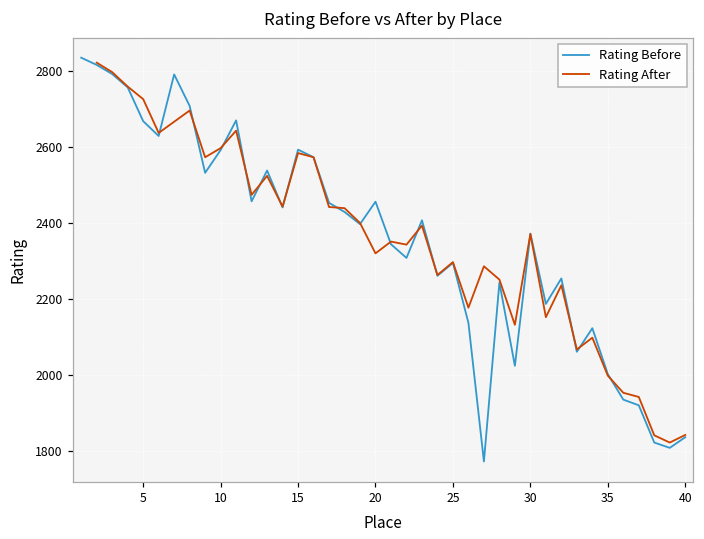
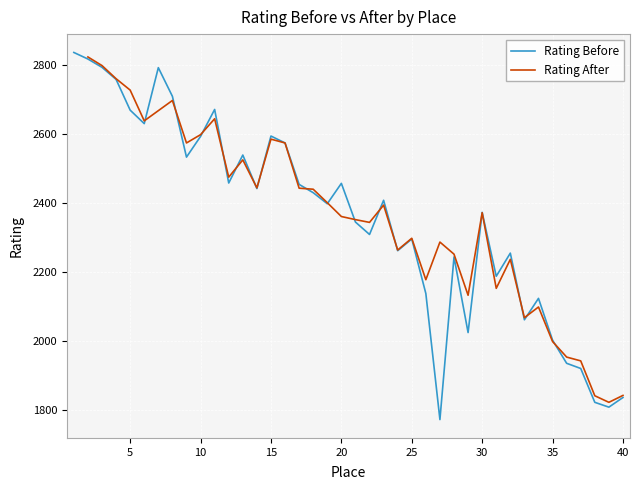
  {
    "Rating Before": {
      "5": 2670,
      "15": 2590,
      "20": 2460
    },
    "Rating After": {
      "5": 2730,
      "15": 2590,
-     "20": 2320
+     "20": 2360
    }
  }
